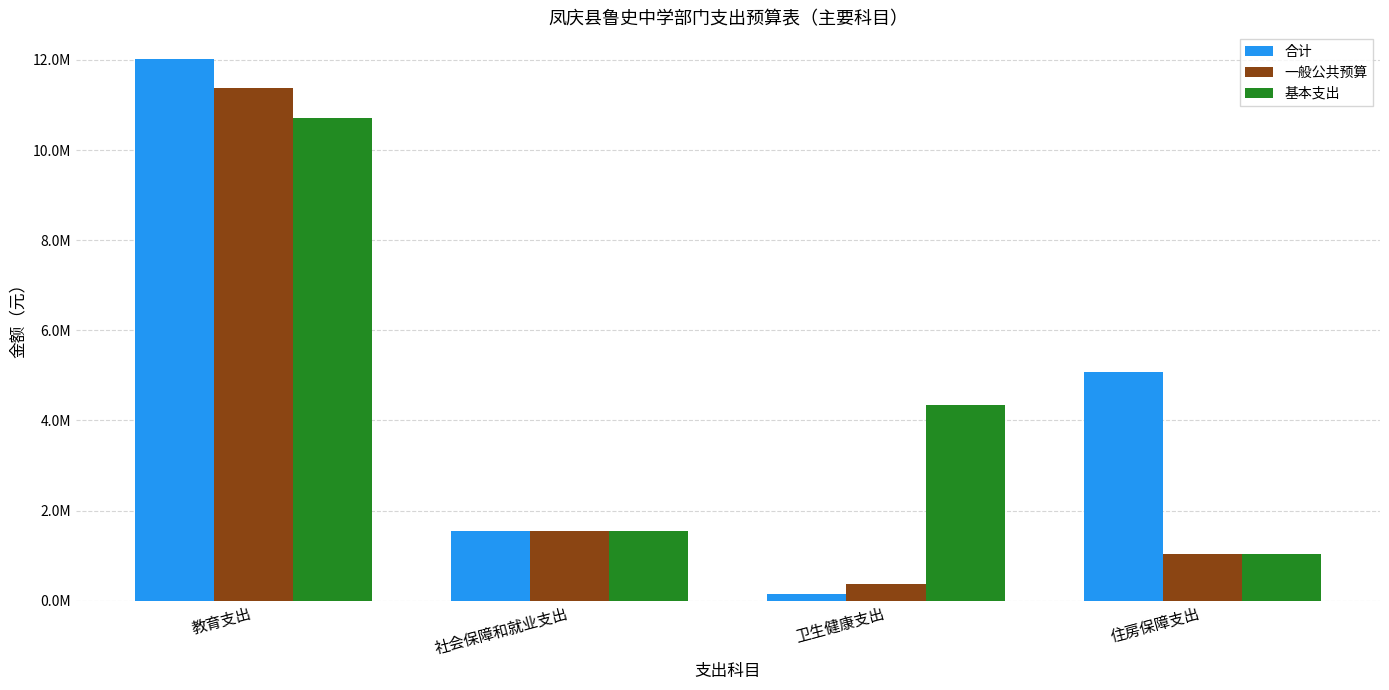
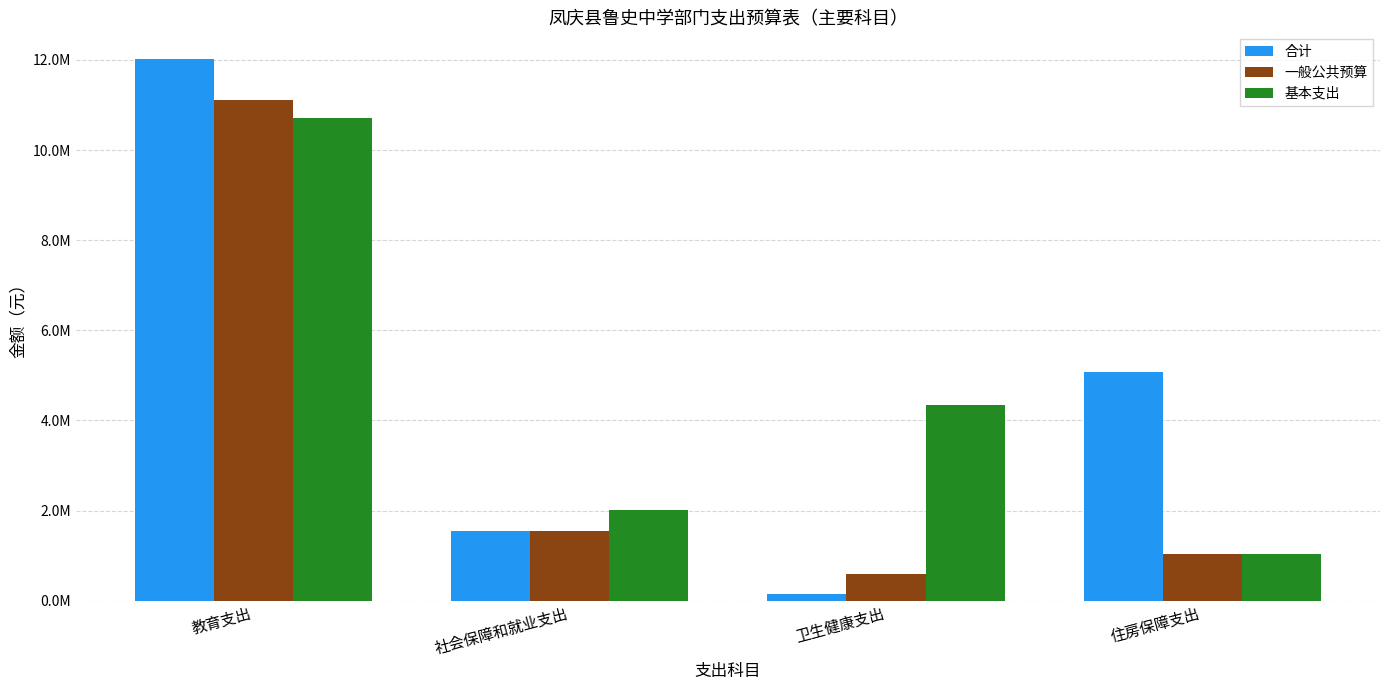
  {
    "合计": {
      "教育支出": 12000000,
      "社会保障和就业支出": 1500000,
      "卫生健康支出": 100000,
      "住房保障支出": 5100000
    },
    "一般公共预算": {
-     "教育支出": 11400000,
+     "教育支出": 11100000,
      "社会保障和就业支出": 1500000,
-     "卫生健康支出": 400000,
+     "卫生健康支出": 600000,
      "住房保障支出": 1000000
    },
    "基本支出": {
      "教育支出": 10700000,
-     "社会保障和就业支出": 1500000,
+     "社会保障和就业支出": 2000000,
      "卫生健康支出": 4300000,
      "住房保障支出": 1000000
    }
  }
